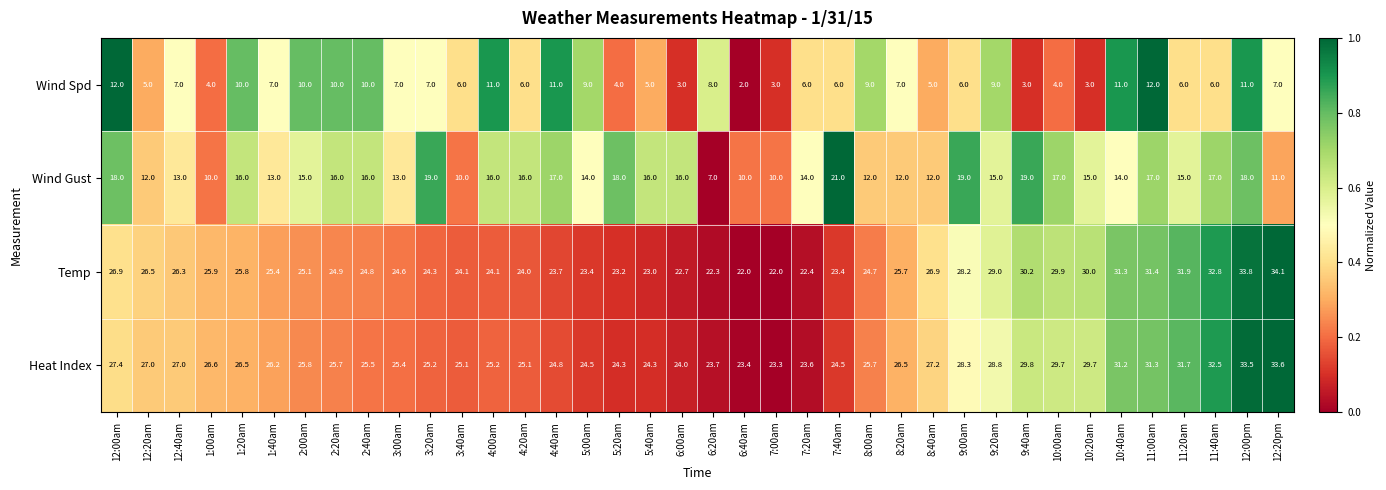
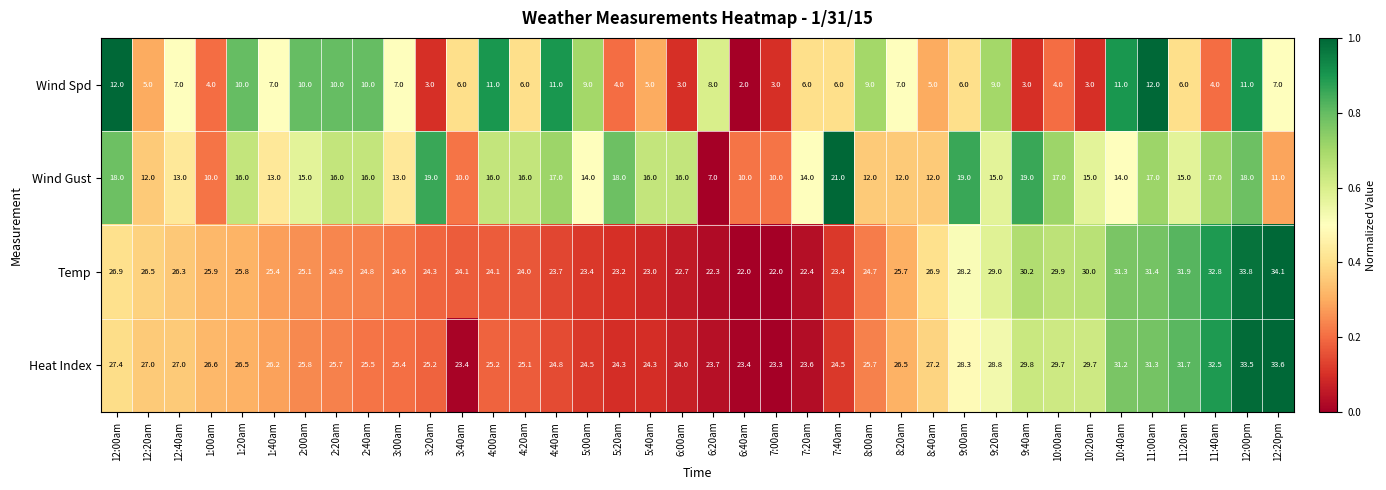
  {
    "Wind Spd": {
      "12:00am": 12.0,
      "12:20am": 5.0,
      "12:40am": 7.0,
      "1:00am": 4.0,
      "1:20am": 10.0,
      "1:40am": 7.0,
      "2:00am": 10.0,
      "2:20am": 10.0,
      "2:40am": 10.0,
      "3:00am": 7.0,
-     "3:20am": 7.0,
+     "3:20am": 3.0,
      "3:40am": 6.0,
      "4:00am": 11.0,
      "4:20am": 6.0,
      "4:40am": 11.0,
      "5:00am": 9.0,
      "5:20am": 4.0,
      "5:40am": 5.0,
      "6:00am": 3.0,
      "6:20am": 8.0,
      "6:40am": 2.0,
      "7:00am": 3.0,
      "7:20am": 6.0,
      "7:40am": 6.0,
      "8:00am": 9.0,
      "8:20am": 7.0,
      "8:40am": 5.0,
      "9:00am": 6.0,
      "9:20am": 9.0,
      "9:40am": 3.0,
      "10:00am": 4.0,
      "10:20am": 3.0,
      "10:40am": 11.0,
      "11:00am": 12.0,
      "11:20am": 6.0,
-     "11:40am": 6.0,
+     "11:40am": 4.0,
      "12:00pm": 11.0,
      "12:20pm": 7.0
    },
    "Wind Gust": {
      "12:00am": 18.0,
      "12:20am": 12.0,
      "12:40am": 13.0,
      "1:00am": 10.0,
      "1:20am": 16.0,
      "1:40am": 13.0,
      "2:00am": 15.0,
      "2:20am": 16.0,
      "2:40am": 16.0,
      "3:00am": 13.0,
      "3:20am": 19.0,
      "3:40am": 10.0,
      "4:00am": 16.0,
      "4:20am": 16.0,
      "4:40am": 17.0,
      "5:00am": 14.0,
      "5:20am": 18.0,
      "5:40am": 16.0,
      "6:00am": 16.0,
      "6:20am": 7.0,
      "6:40am": 10.0,
      "7:00am": 10.0,
      "7:20am": 14.0,
      "7:40am": 21.0,
      "8:00am": 12.0,
      "8:20am": 12.0,
      "8:40am": 12.0,
      "9:00am": 19.0,
      "9:20am": 15.0,
      "9:40am": 19.0,
      "10:00am": 17.0,
      "10:20am": 15.0,
      "10:40am": 14.0,
      "11:00am": 17.0,
      "11:20am": 15.0,
      "11:40am": 17.0,
      "12:00pm": 18.0,
      "12:20pm": 11.0
    },
    "Temp": {
      "12:00am": 26.9,
      "12:20am": 26.5,
      "12:40am": 26.3,
      "1:00am": 25.9,
      "1:20am": 25.8,
      "1:40am": 25.4,
      "2:00am": 25.1,
      "2:20am": 24.9,
      "2:40am": 24.8,
      "3:00am": 24.6,
      "3:20am": 24.3,
      "3:40am": 24.1,
      "4:00am": 24.1,
      "4:20am": 24.0,
      "4:40am": 23.7,
      "5:00am": 23.4,
      "5:20am": 23.2,
      "5:40am": 23.0,
      "6:00am": 22.7,
      "6:20am": 22.3,
      "6:40am": 22.0,
      "7:00am": 22.0,
      "7:20am": 22.4,
      "7:40am": 23.4,
      "8:00am": 24.7,
      "8:20am": 25.7,
      "8:40am": 26.9,
      "9:00am": 28.2,
      "9:20am": 29.0,
      "9:40am": 30.2,
      "10:00am": 29.9,
      "10:20am": 30.0,
      "10:40am": 31.3,
      "11:00am": 31.4,
      "11:20am": 31.9,
      "11:40am": 32.8,
      "12:00pm": 33.8,
      "12:20pm": 34.1
    },
    "Heat Index": {
      "12:00am": 27.4,
      "12:20am": 27.0,
      "12:40am": 27.0,
      "1:00am": 26.6,
      "1:20am": 26.5,
      "1:40am": 26.2,
      "2:00am": 25.8,
      "2:20am": 25.7,
      "2:40am": 25.5,
      "3:00am": 25.4,
      "3:20am": 25.2,
-     "3:40am": 25.1,
+     "3:40am": 23.4,
      "4:00am": 25.2,
      "4:20am": 25.1,
      "4:40am": 24.8,
      "5:00am": 24.5,
      "5:20am": 24.3,
      "5:40am": 24.3,
      "6:00am": 24.0,
      "6:20am": 23.7,
      "6:40am": 23.4,
      "7:00am": 23.3,
      "7:20am": 23.6,
      "7:40am": 24.5,
      "8:00am": 25.7,
      "8:20am": 26.5,
      "8:40am": 27.2,
      "9:00am": 28.3,
      "9:20am": 28.8,
      "9:40am": 29.8,
      "10:00am": 29.7,
      "10:20am": 29.7,
      "10:40am": 31.2,
      "11:00am": 31.3,
      "11:20am": 31.7,
      "11:40am": 32.5,
      "12:00pm": 33.5,
      "12:20pm": 33.6
    }
  }
